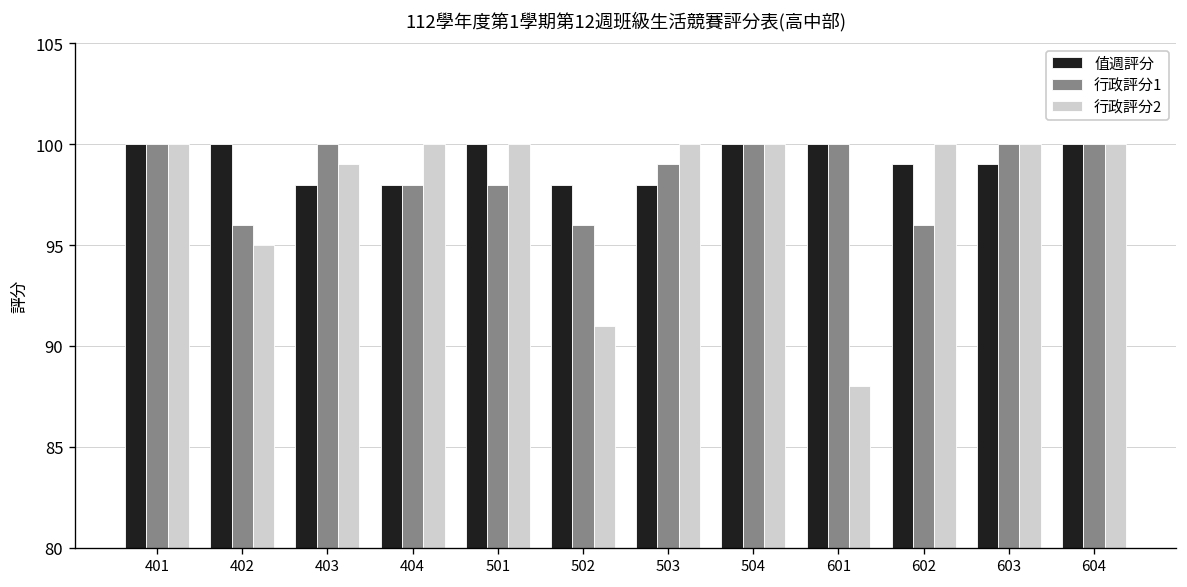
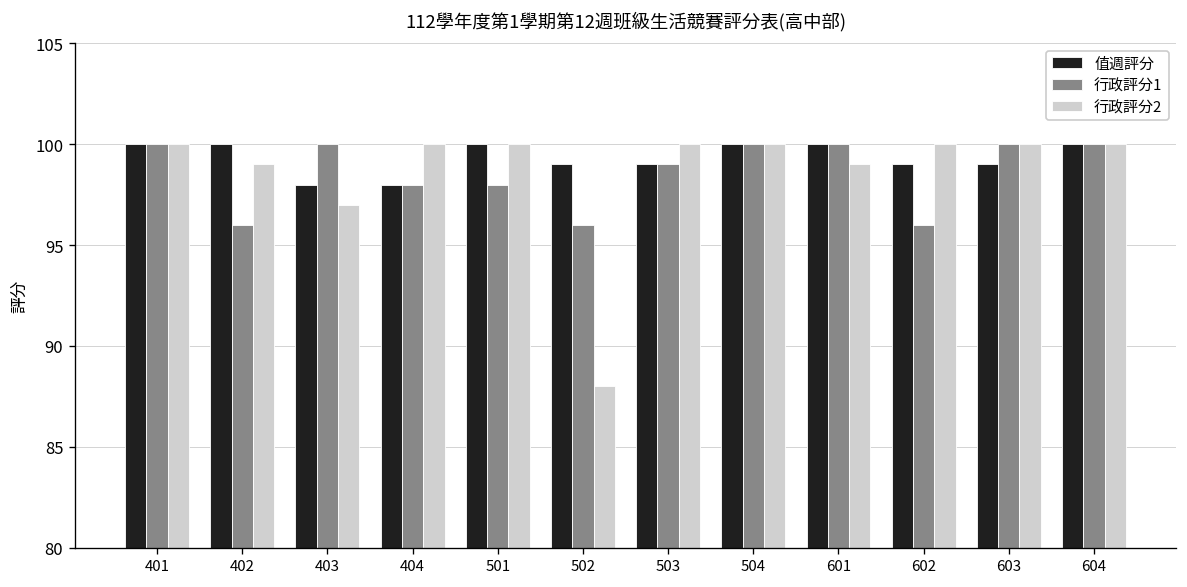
  {
    "值週評分": {
      "401": 100,
      "402": 100,
      "403": 98,
      "404": 98,
      "501": 100,
-     "502": 98,
-     "503": 98,
+     "502": 99,
+     "503": 99,
      "504": 100,
      "601": 100,
      "602": 99,
      "603": 99,
      "604": 100
    },
    "行政評分1": {
      "401": 100,
      "402": 96,
      "403": 100,
      "404": 98,
      "501": 98,
      "502": 96,
      "503": 99,
      "504": 100,
      "601": 100,
      "602": 96,
      "603": 100,
      "604": 100
    },
    "行政評分2": {
      "401": 100,
-     "402": 95,
-     "403": 99,
+     "402": 99,
+     "403": 97,
      "404": 100,
      "501": 100,
-     "502": 91,
+     "502": 88,
      "503": 100,
      "504": 100,
-     "601": 88,
+     "601": 99,
      "602": 100,
      "603": 100,
      "604": 100
    }
  }
